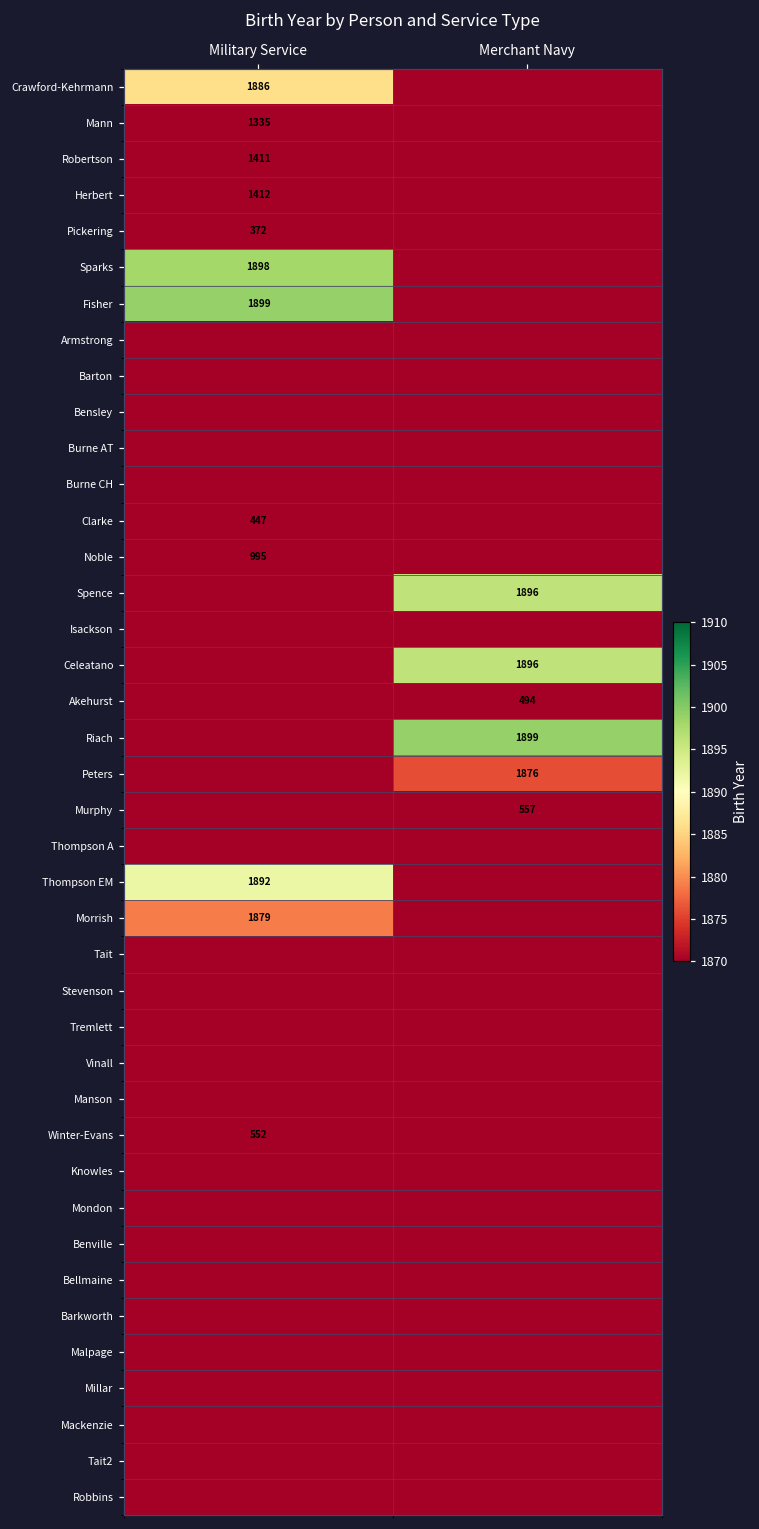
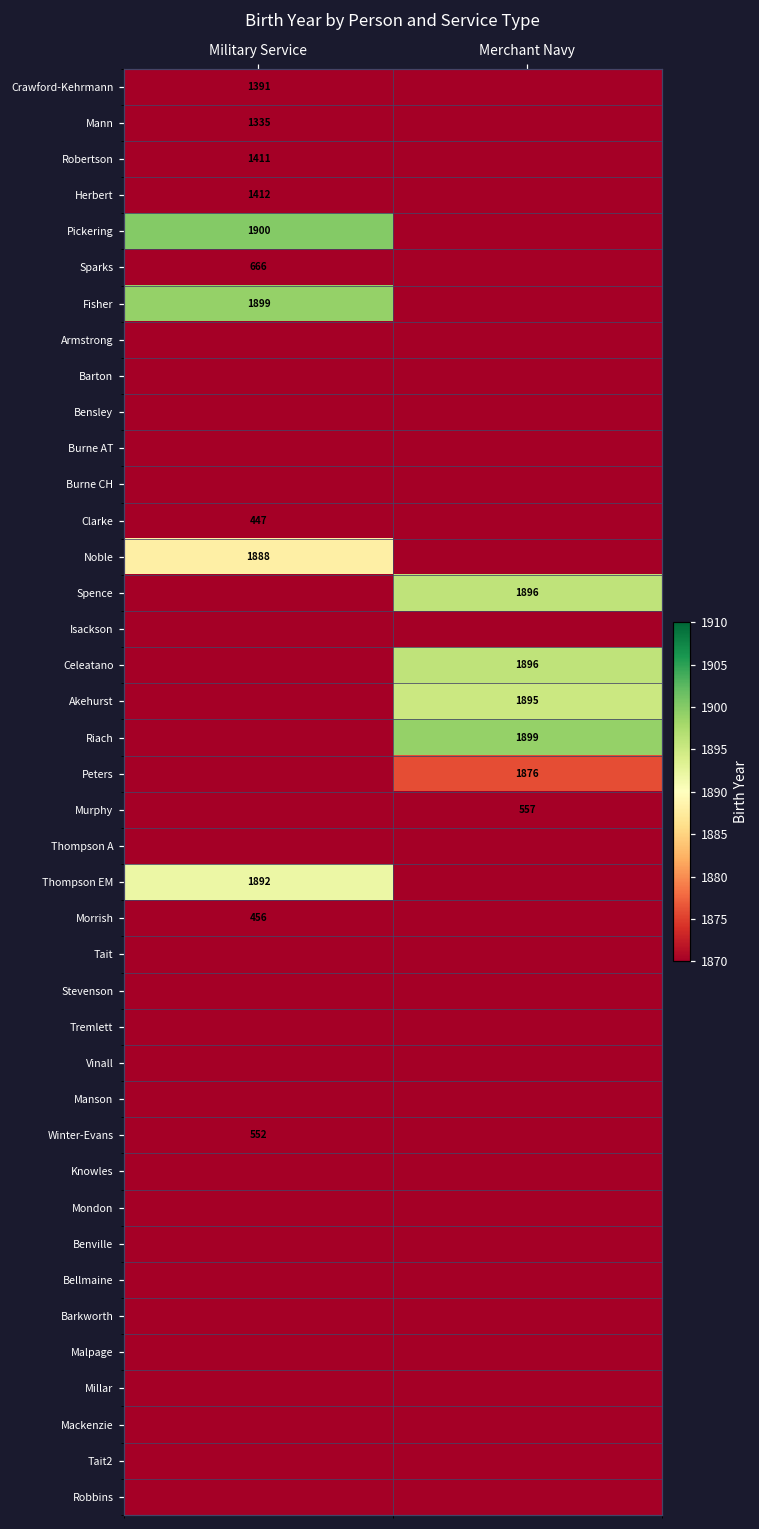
  {
    "Crawford-Kehrmann": {
-     "Military Service": 1886
+     "Military Service": 1391
    },
    "Mann": {
      "Military Service": 1335
    },
    "Robertson": {
      "Military Service": 1411
    },
    "Herbert": {
      "Military Service": 1412
    },
    "Pickering": {
-     "Military Service": 372
+     "Military Service": 1900
    },
    "Sparks": {
-     "Military Service": 1898
+     "Military Service": 666
    },
    "Fisher": {
      "Military Service": 1899
    },
    "Clarke": {
      "Military Service": 447
    },
    "Noble": {
-     "Military Service": 995
+     "Military Service": 1888
    },
    "Spence": {
      "Merchant Navy": 1896
    },
    "Celeatano": {
      "Merchant Navy": 1896
    },
    "Akehurst": {
-     "Merchant Navy": 494
+     "Merchant Navy": 1895
    },
    "Riach": {
      "Merchant Navy": 1899
    },
    "Peters": {
      "Merchant Navy": 1876
    },
    "Murphy": {
      "Merchant Navy": 557
    },
    "Thompson EM": {
      "Military Service": 1892
    },
    "Morrish": {
-     "Military Service": 1879
+     "Military Service": 456
    },
    "Winter-Evans": {
      "Military Service": 552
    }
  }
